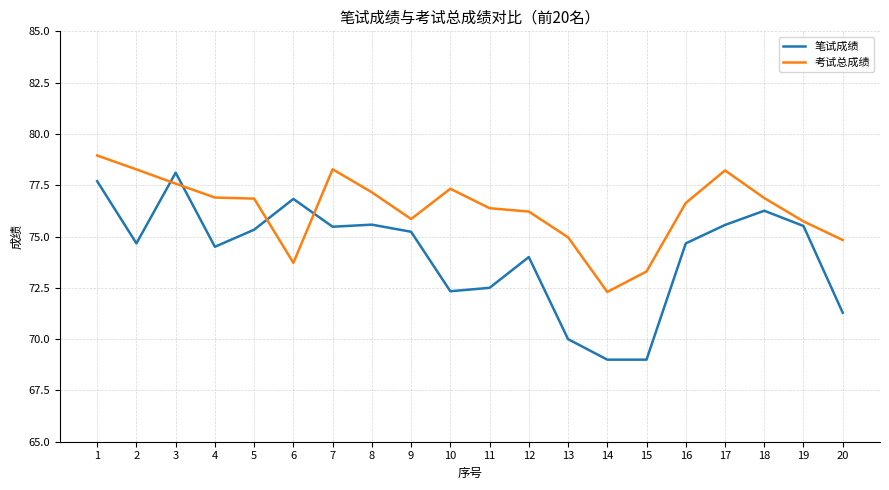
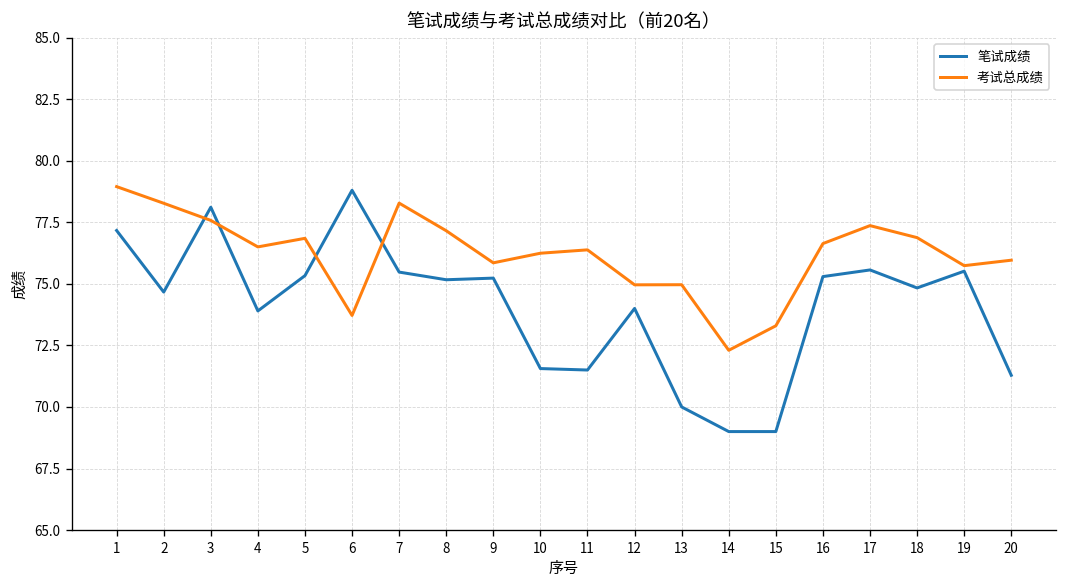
  {
    "笔试成绩": {
-     "1": 77.7,
+     "1": 77.2,
      "2": 74.7,
      "3": 78.1,
-     "4": 74.5,
+     "4": 73.9,
      "5": 75.3,
-     "6": 76.8,
+     "6": 78.8,
      "7": 75.5,
-     "8": 75.6,
+     "8": 75.2,
      "9": 75.2,
-     "10": 72.3,
-     "11": 72.5,
+     "10": 71.6,
+     "11": 71.5,
      "12": 74.0,
      "13": 70.0,
      "14": 69.0,
      "15": 69.0,
-     "16": 74.7,
+     "16": 75.3,
      "17": 75.6,
-     "18": 76.3,
+     "18": 74.8,
      "19": 75.5,
      "20": 71.3
    },
    "考试总成绩": {
      "1": 78.9,
      "2": 78.3,
      "3": 77.6,
-     "4": 76.9,
+     "4": 76.5,
      "5": 76.8,
      "6": 73.7,
      "7": 78.3,
      "8": 77.2,
      "9": 75.9,
-     "10": 77.3,
+     "10": 76.2,
      "11": 76.4,
-     "12": 76.2,
+     "12": 75.0,
      "13": 75.0,
      "14": 72.3,
      "15": 73.3,
      "16": 76.6,
-     "17": 78.2,
+     "17": 77.4,
      "18": 76.9,
      "19": 75.7,
-     "20": 74.8
+     "20": 76.0
    }
  }
